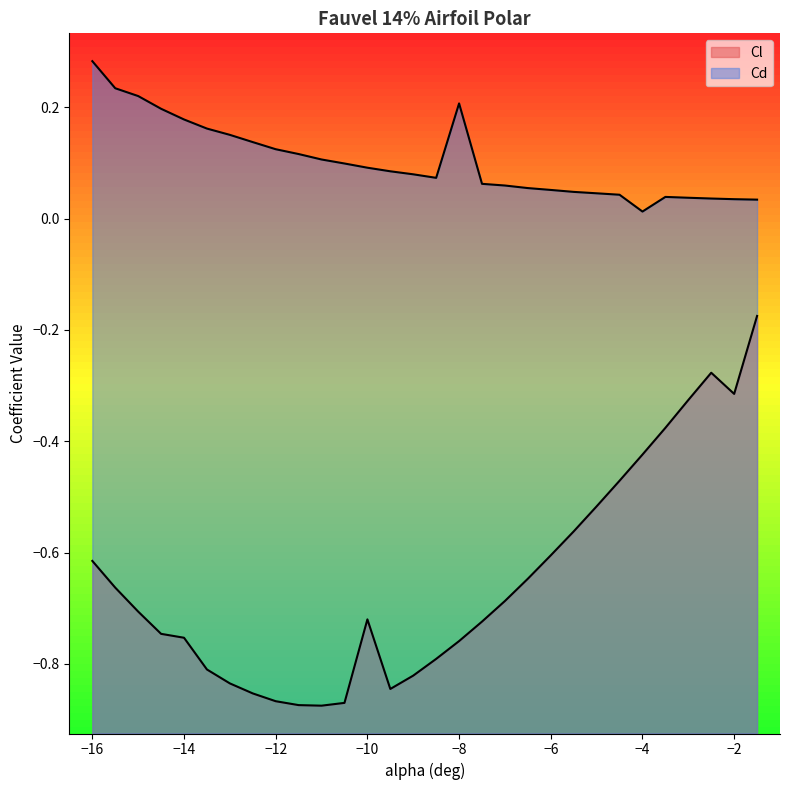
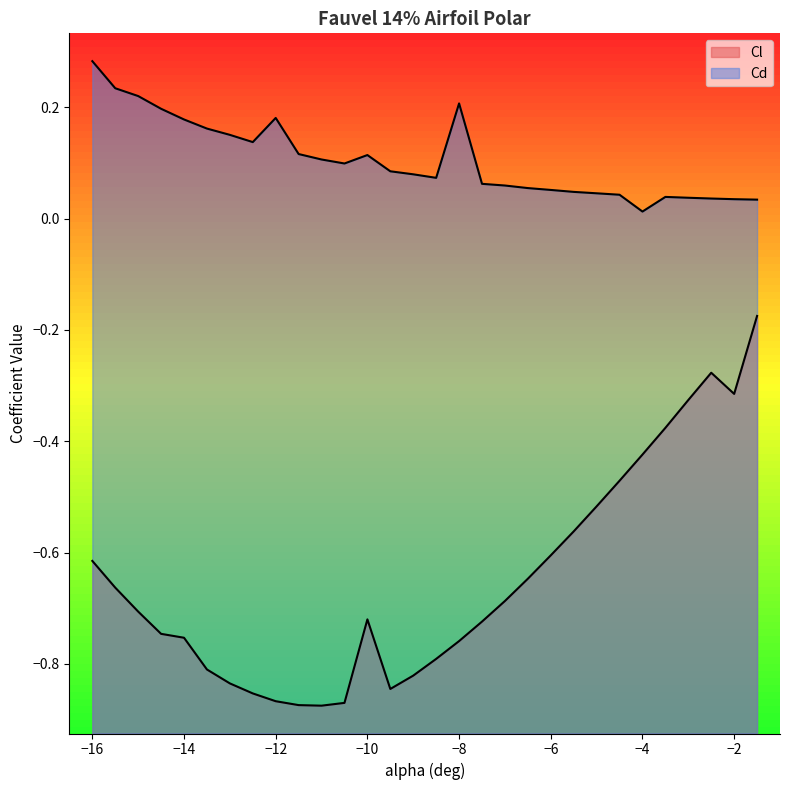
  {
    "Cl": {
      "−16": -0.62,
      "−14": -0.75,
      "−12": -0.87,
      "−10": -0.72,
      "−8": -0.76,
      "−6": -0.61,
      "−4": -0.42,
      "−2": -0.32
    },
    "Cd": {
      "−16": 0.28,
      "−14": 0.18,
-     "−12": 0.12,
-     "−10": 0.09,
+     "−12": 0.18,
+     "−10": 0.11,
      "−8": 0.21,
      "−6": 0.05,
      "−4": 0.01,
      "−2": 0.03
    }
  }
